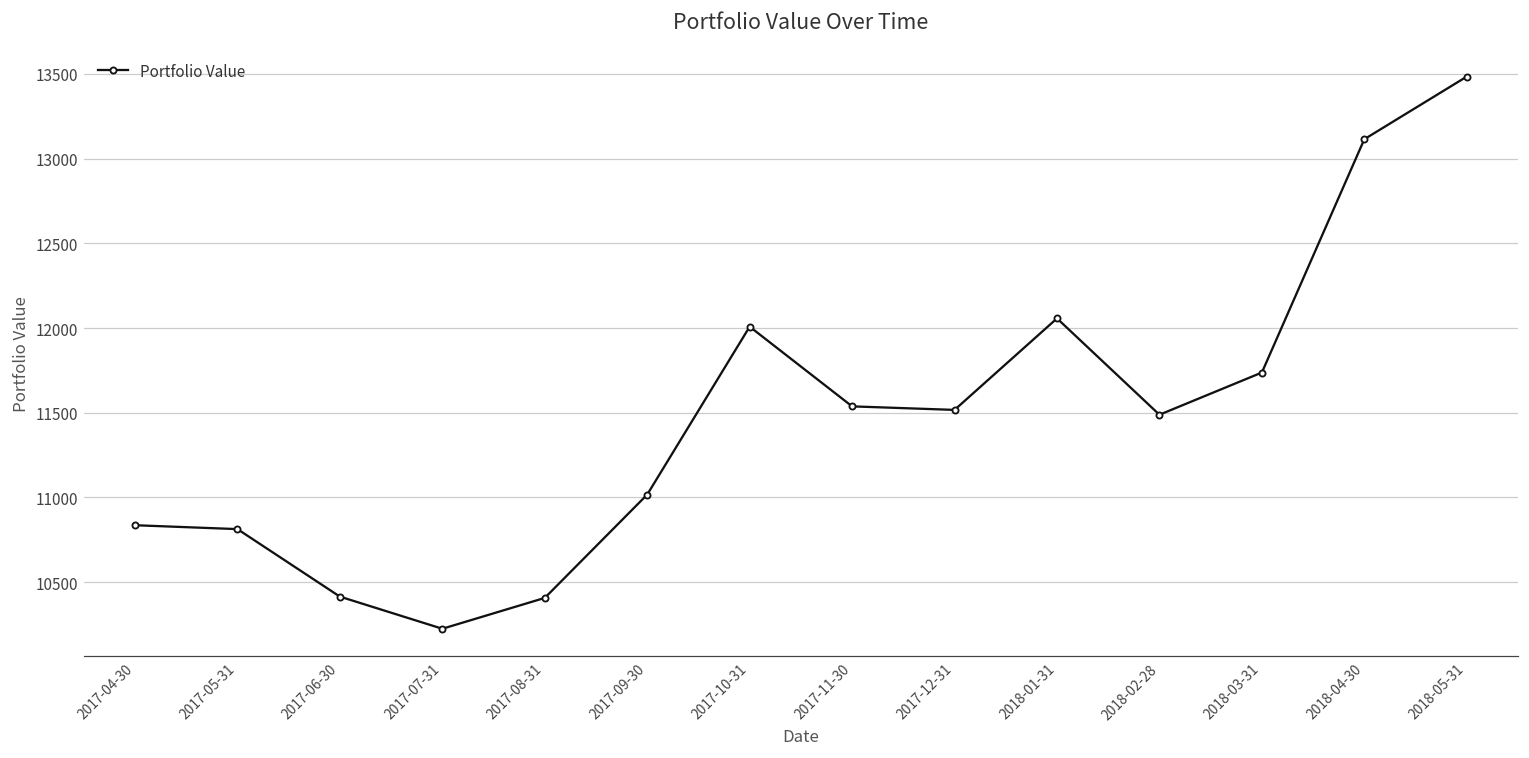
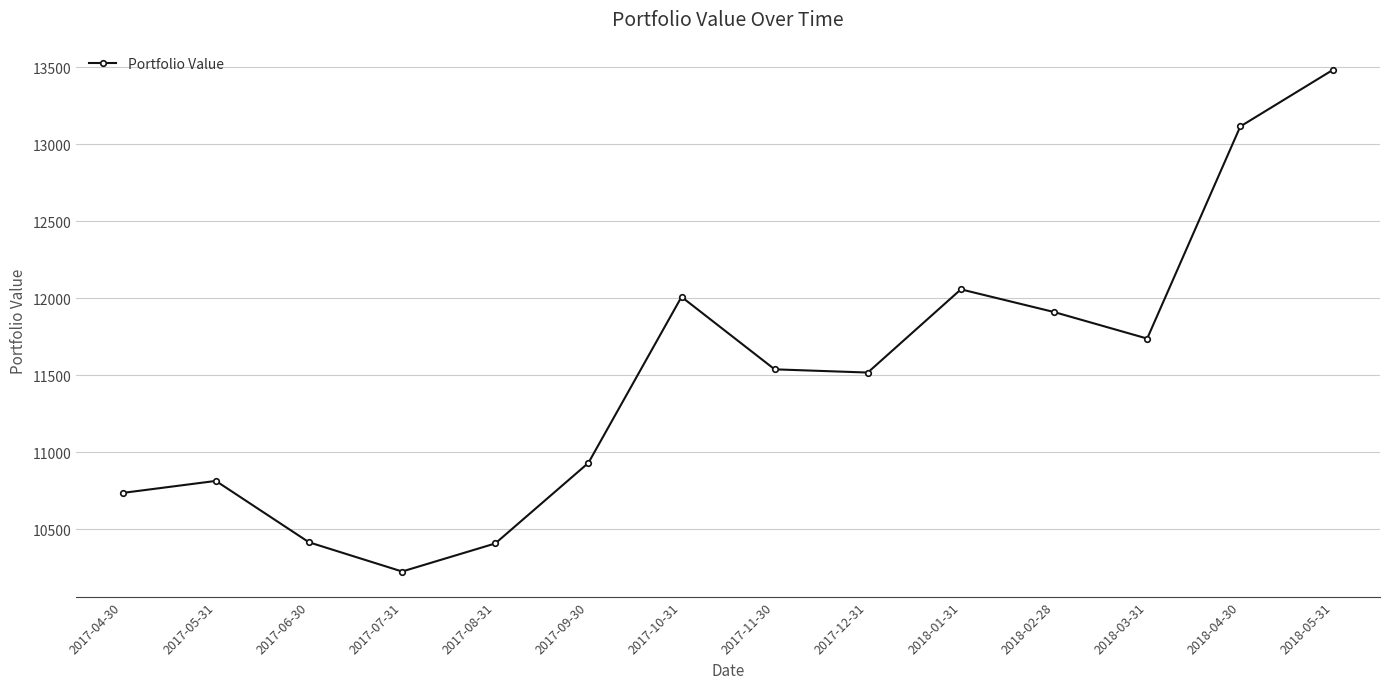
  {
-   "2017-04-30": 10840,
+   "2017-04-30": 10740,
    "2017-05-31": 10810,
    "2017-06-30": 10410,
    "2017-07-31": 10220,
    "2017-08-31": 10410,
-   "2017-09-30": 11020,
+   "2017-09-30": 10930,
    "2017-10-31": 12010,
    "2017-11-30": 11540,
    "2017-12-31": 11520,
    "2018-01-31": 12060,
-   "2018-02-28": 11490,
+   "2018-02-28": 11910,
    "2018-03-31": 11740,
    "2018-04-30": 13110,
    "2018-05-31": 13480
  }
